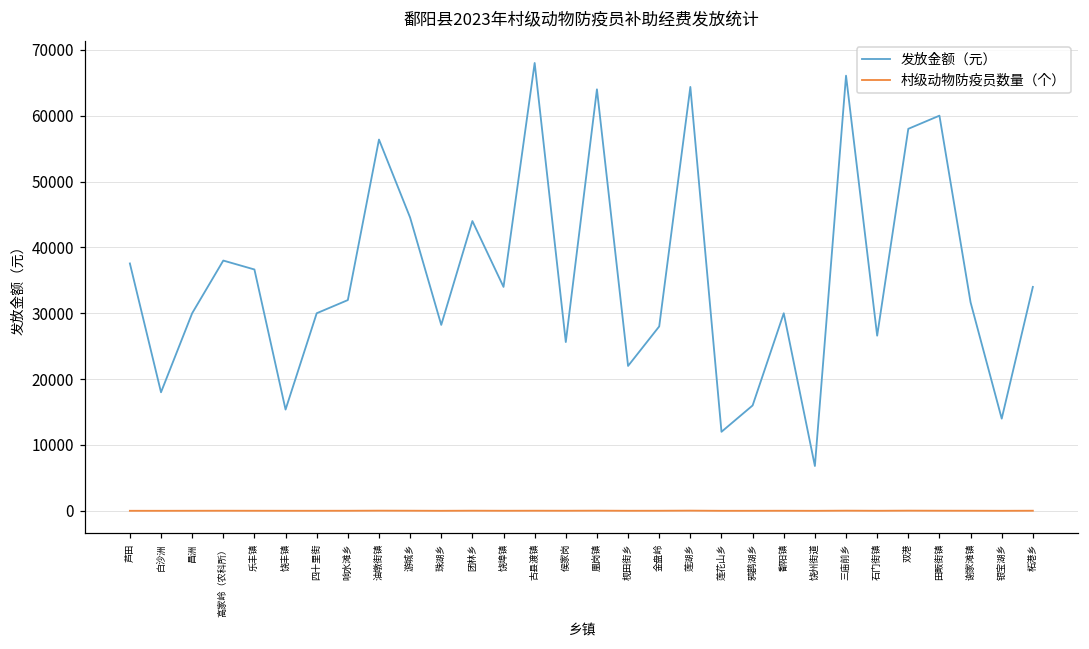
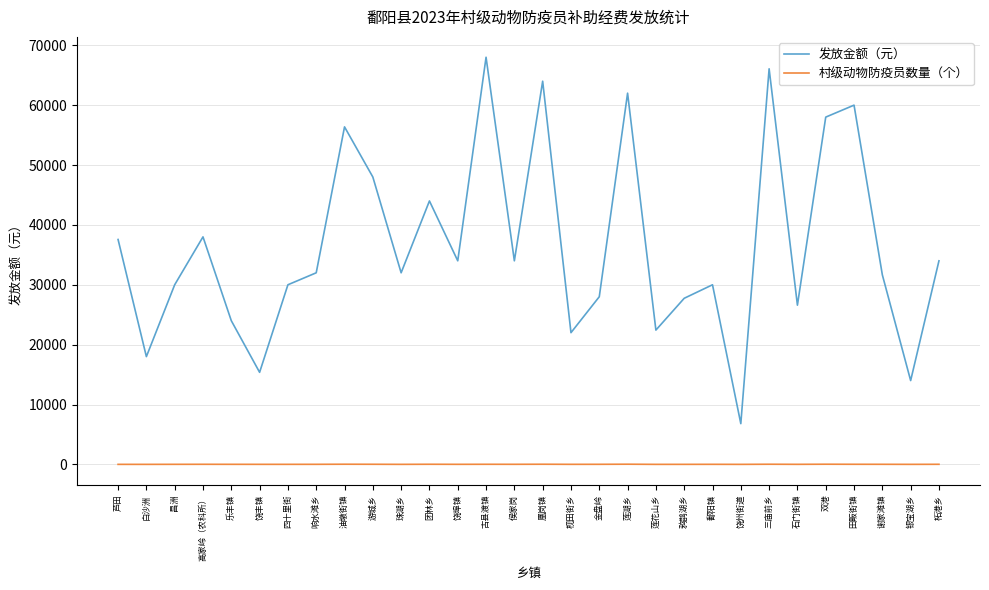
  {
    "发放金额（元）": {
      "芦田": 38000,
      "白沙洲": 18000,
      "昌洲": 30000,
      "高家岭（农科所）": 38000,
-     "乐丰镇": 37000,
+     "乐丰镇": 24000,
      "饶丰镇": 15000,
      "四十里街": 30000,
      "响水滩乡": 32000,
      "油墩街镇": 56000,
-     "游城乡": 45000,
-     "珠湖乡": 28000,
+     "游城乡": 48000,
+     "珠湖乡": 32000,
      "团林乡": 44000,
      "饶埠镇": 34000,
      "古县渡镇": 68000,
-     "侯家岗": 26000,
+     "侯家岗": 34000,
      "凰岗镇": 64000,
      "枧田街乡": 22000,
      "金盘岭": 28000,
-     "莲湖乡": 64000,
-     "莲花山乡": 12000,
-     "鸦鹊湖乡": 16000,
+     "莲湖乡": 62000,
+     "莲花山乡": 22000,
+     "鸦鹊湖乡": 28000,
      "鄱阳镇": 30000,
      "饶州街道": 7000,
      "三庙前乡": 66000,
      "石门街镇": 27000,
      "双港": 58000,
      "田畈街镇": 60000,
      "谢家滩镇": 32000,
      "银宝湖乡": 14000,
      "柘港乡": 34000
    },
    "村级动物防疫员数量（个）": {
      "芦田": 0,
      "白沙洲": 0,
      "昌洲": 0,
      "高家岭（农科所）": 0,
      "乐丰镇": 0,
      "饶丰镇": 0,
      "四十里街": 0,
      "响水滩乡": 0,
      "油墩街镇": 0,
      "游城乡": 0,
      "珠湖乡": 0,
      "团林乡": 0,
      "饶埠镇": 0,
      "古县渡镇": 0,
      "侯家岗": 0,
      "凰岗镇": 0,
      "枧田街乡": 0,
      "金盘岭": 0,
      "莲湖乡": 0,
      "莲花山乡": 0,
      "鸦鹊湖乡": 0,
      "鄱阳镇": 0,
      "饶州街道": 0,
      "三庙前乡": 0,
      "石门街镇": 0,
      "双港": 0,
      "田畈街镇": 0,
      "谢家滩镇": 0,
      "银宝湖乡": 0,
      "柘港乡": 0
    }
  }
